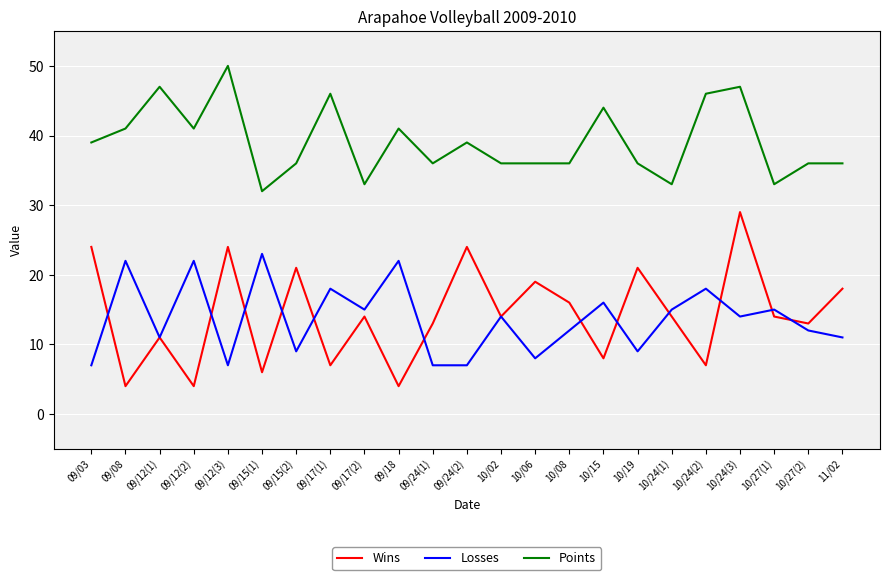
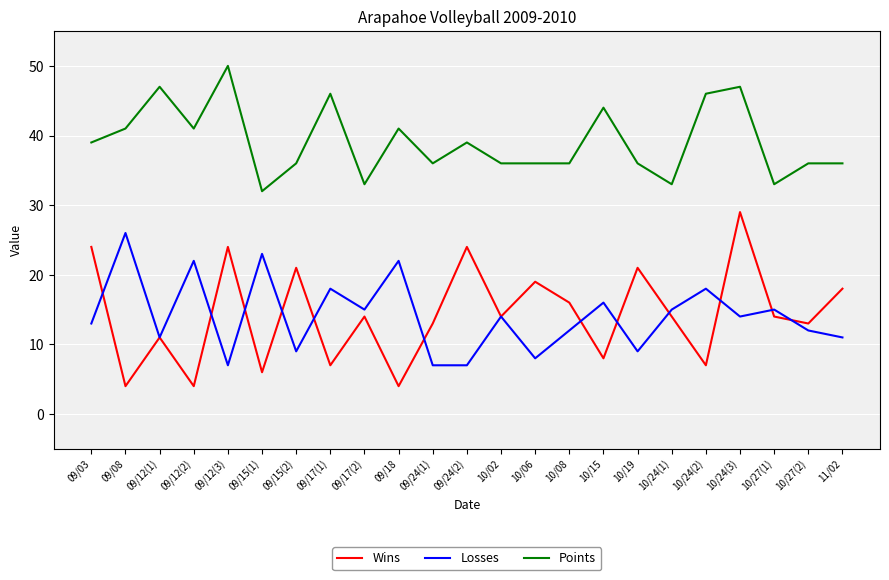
  {
    "Wins": {
      "09/03": 24,
      "09/08": 4,
      "09/12(2)": 4,
      "09/12(3)": 24,
      "09/15(1)": 6,
      "09/15(2)": 21,
      "09/17(1)": 7,
      "09/17(2)": 14,
      "09/18": 4,
      "09/24(1)": 13,
      "09/24(2)": 24,
      "10/06": 19,
      "10/08": 16,
      "10/15": 8,
      "10/19": 21,
      "10/24(1)": 14,
      "10/24(2)": 7,
      "10/24(3)": 29,
      "10/27(1)": 14,
      "10/27(2)": 13,
      "11/02": 18
    },
    "Losses": {
-     "09/03": 7,
-     "09/08": 22,
+     "09/03": 13,
+     "09/08": 26,
      "09/12(2)": 22,
      "09/12(3)": 7,
      "09/15(1)": 23,
      "09/15(2)": 9,
      "09/17(1)": 18,
      "09/17(2)": 15,
      "09/18": 22,
      "09/24(1)": 7,
      "09/24(2)": 7,
      "10/06": 8,
      "10/08": 12,
      "10/15": 16,
      "10/19": 9,
      "10/24(1)": 15,
      "10/24(2)": 18,
      "10/24(3)": 14,
      "10/27(1)": 15,
      "10/27(2)": 12,
      "11/02": 11
    },
    "Points": {
      "09/03": 39,
      "09/08": 41,
      "09/12(1)": 47,
      "09/12(2)": 41,
      "09/12(3)": 50,
      "09/15(1)": 32,
      "09/15(2)": 36,
      "09/17(1)": 46,
      "09/17(2)": 33,
      "09/18": 41,
      "09/24(1)": 36,
      "09/24(2)": 39,
      "10/02": 36,
      "10/06": 36,
      "10/08": 36,
      "10/15": 44,
      "10/19": 36,
      "10/24(1)": 33,
      "10/24(2)": 46,
      "10/24(3)": 47,
      "10/27(1)": 33,
      "10/27(2)": 36,
      "11/02": 36
    }
  }
